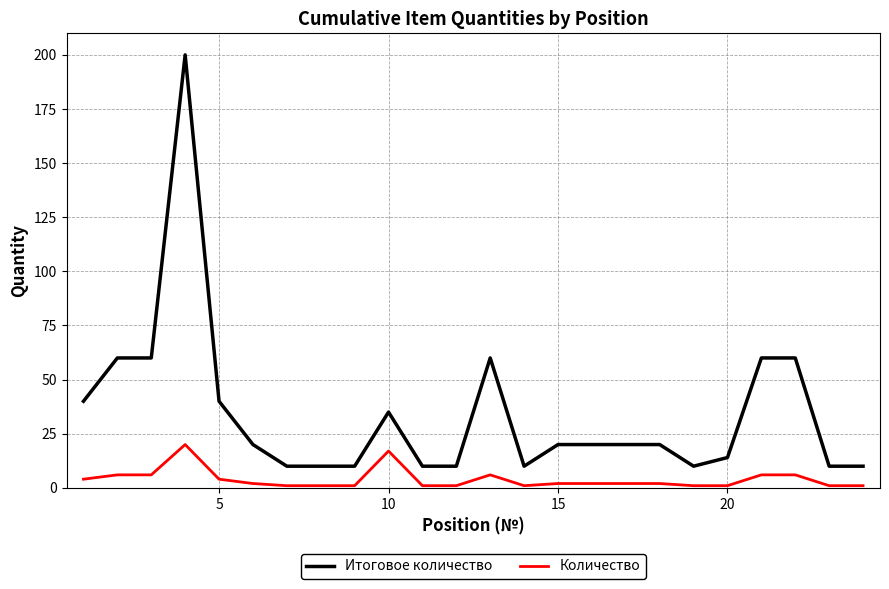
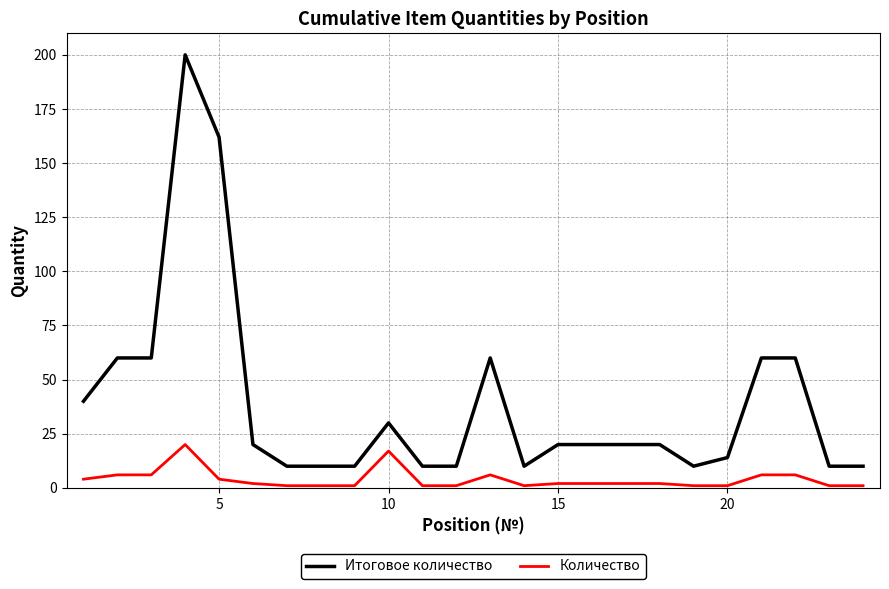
  {
    "Итоговое количество": {
-     "5": 40,
-     "10": 35,
+     "5": 162,
+     "10": 30,
      "15": 20,
      "20": 14
    },
    "Количество": {
      "5": 4,
      "10": 17,
      "15": 2,
      "20": 1
    }
  }
